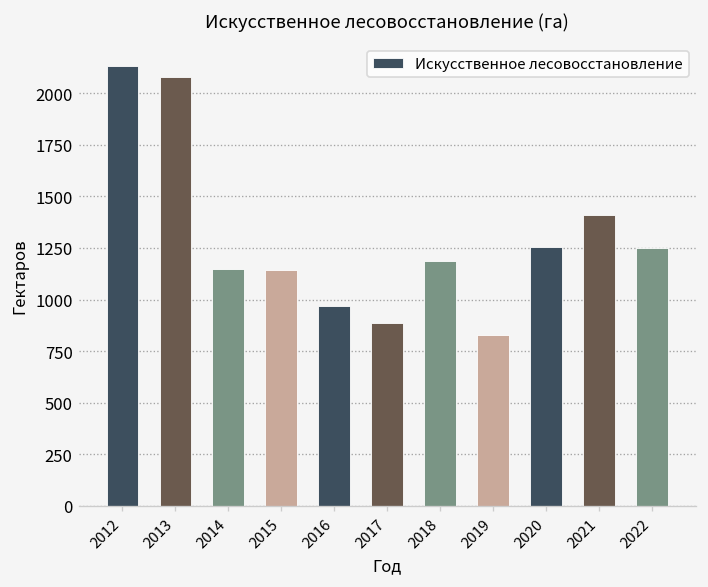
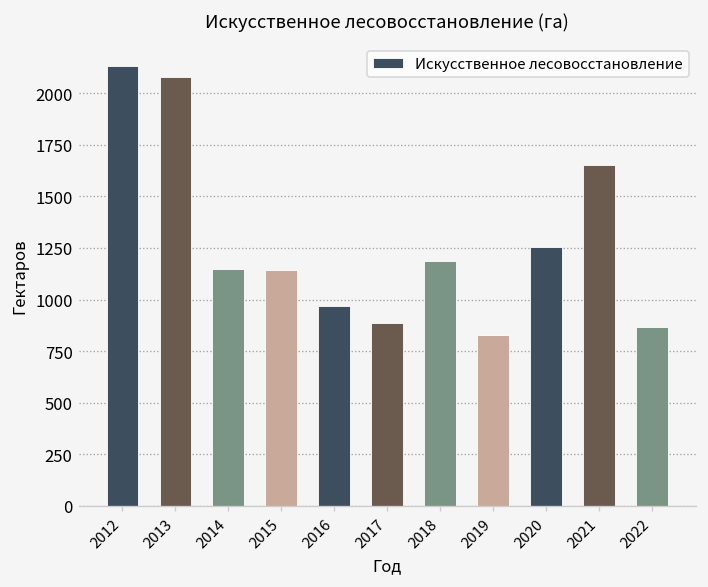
  {
    "2012": 2130,
    "2013": 2080,
    "2014": 1150,
    "2015": 1140,
    "2016": 970,
    "2017": 890,
    "2018": 1190,
    "2019": 830,
    "2020": 1250,
-   "2021": 1410,
-   "2022": 1250
+   "2021": 1650,
+   "2022": 870
  }
